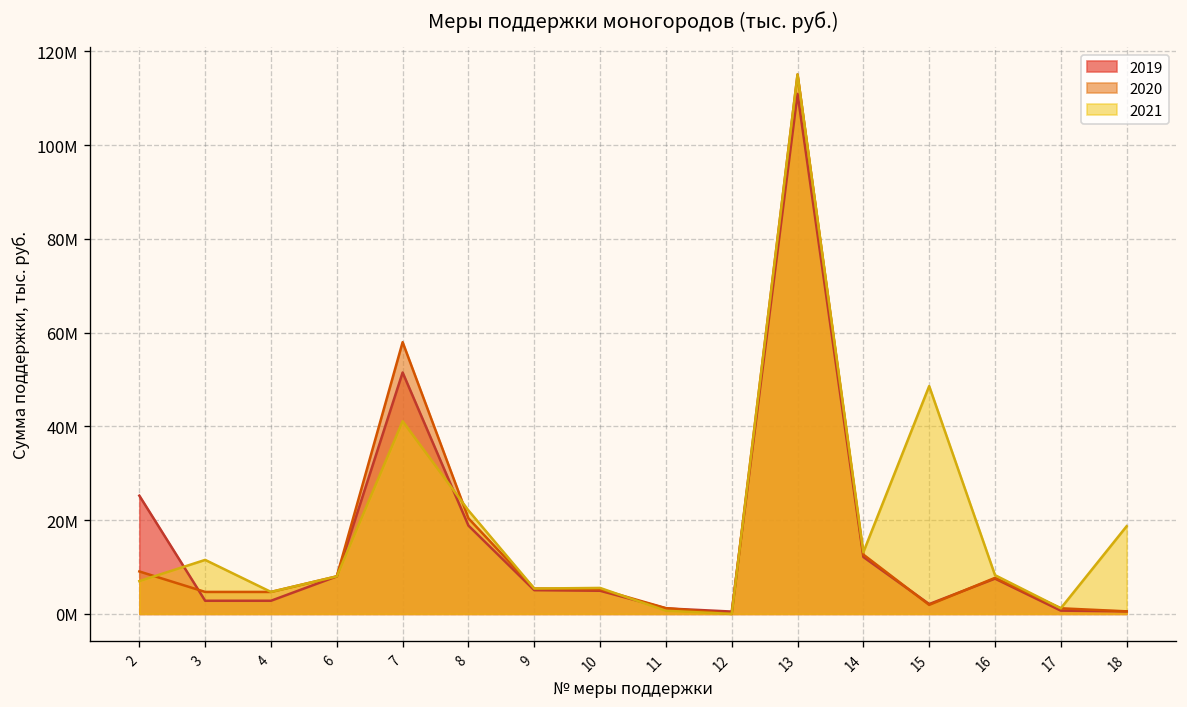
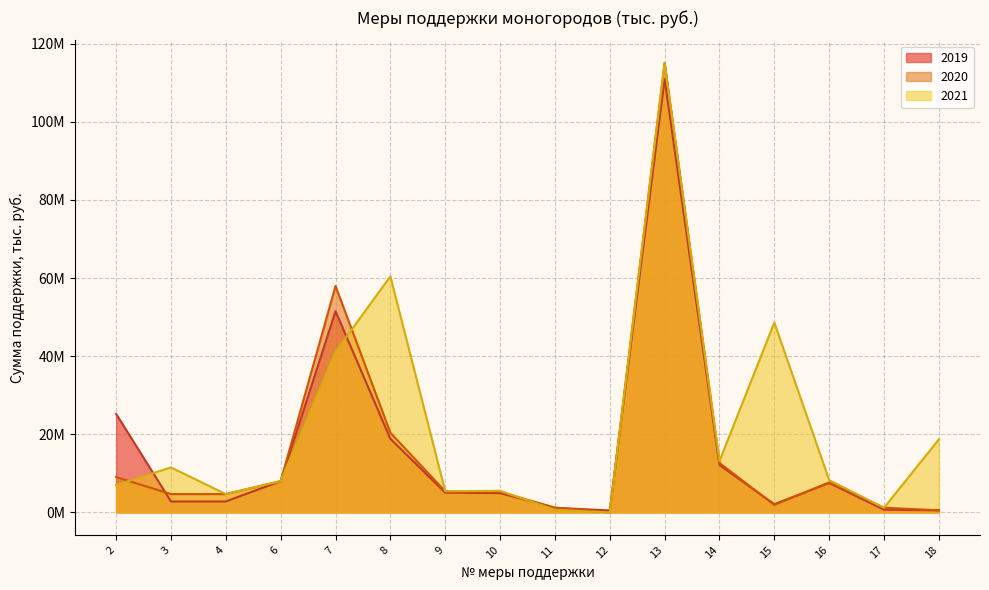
  {
    "2021": {
      "2": 7000000,
      "3": 12000000,
      "7": 41000000,
-     "8": 22000000,
+     "8": 60000000,
      "15": 49000000,
      "18": 19000000
    }
  }
